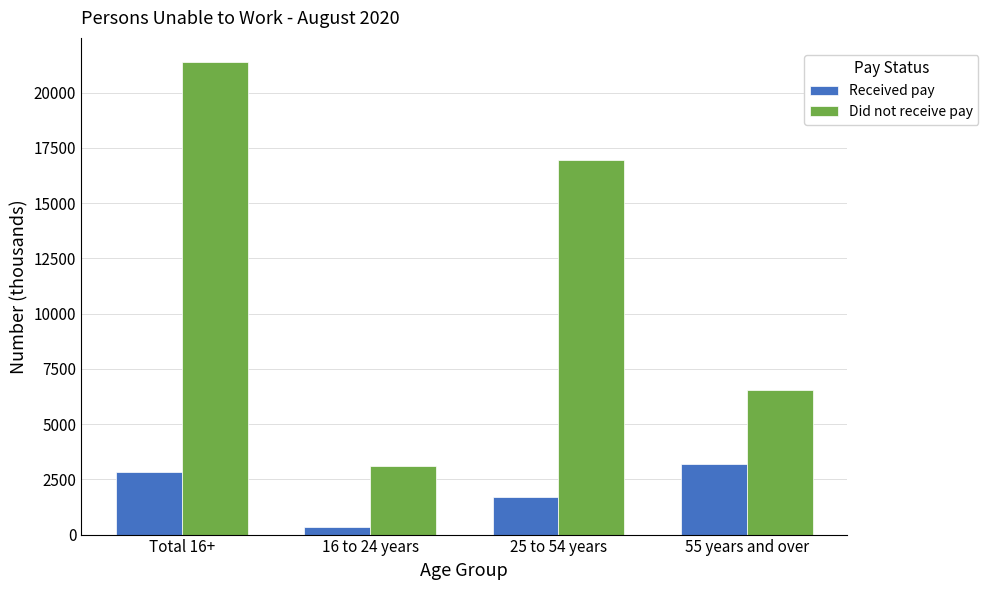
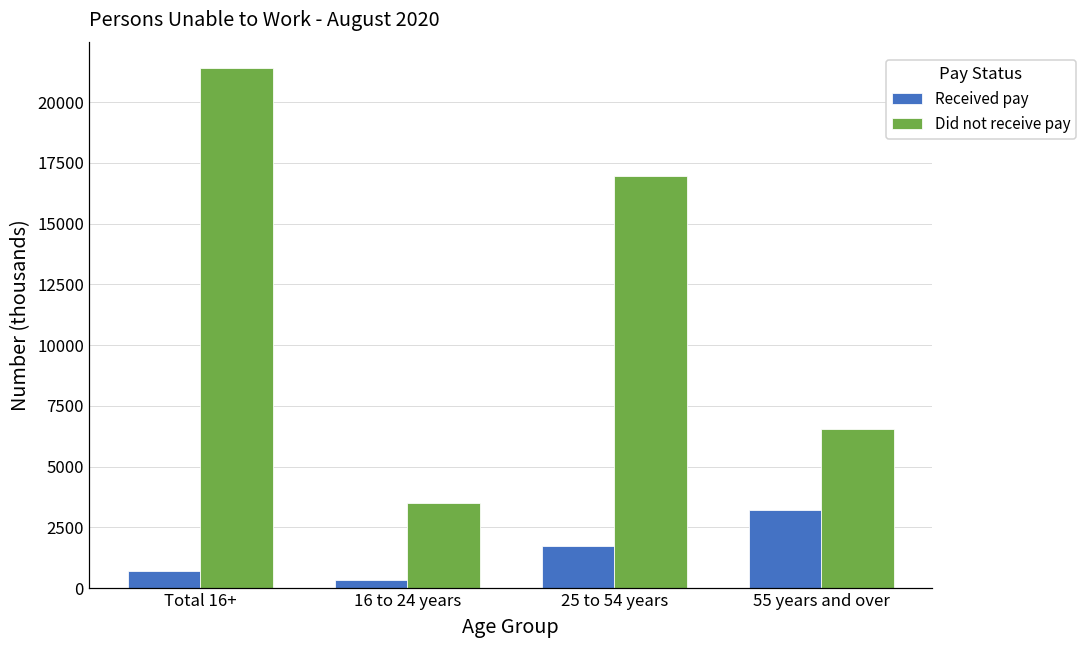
  {
    "Received pay": {
-     "Total 16+": 2800,
+     "Total 16+": 700,
      "16 to 24 years": 300,
      "25 to 54 years": 1700,
      "55 years and over": 3200
    },
    "Did not receive pay": {
      "Total 16+": 21400,
-     "16 to 24 years": 3100,
+     "16 to 24 years": 3500,
      "25 to 54 years": 17000,
      "55 years and over": 6500
    }
  }
